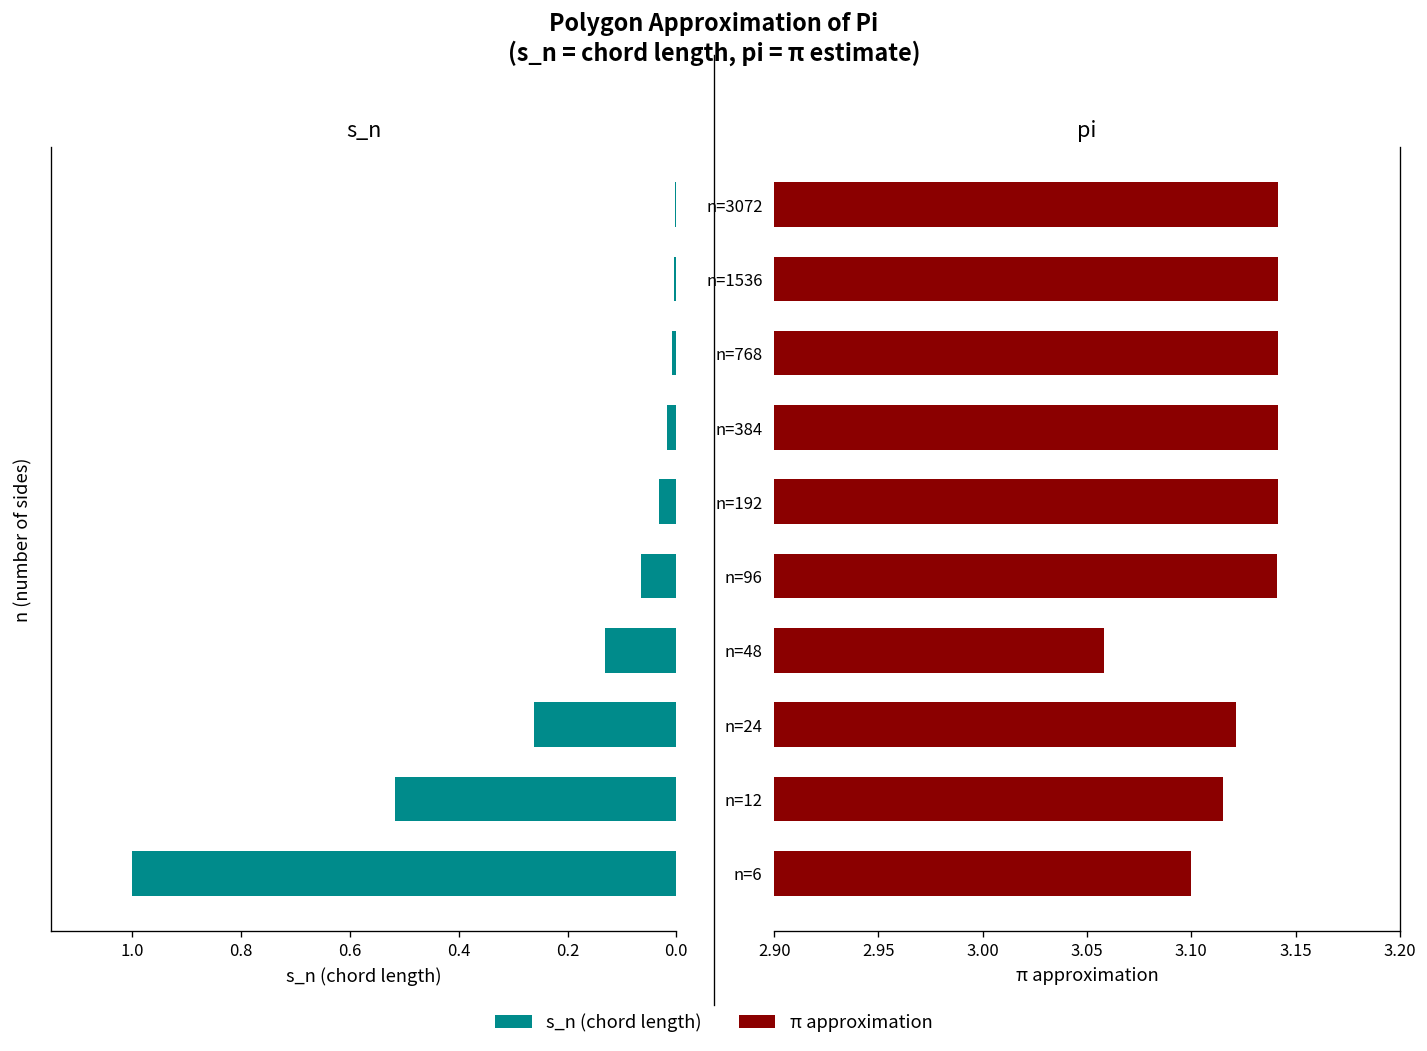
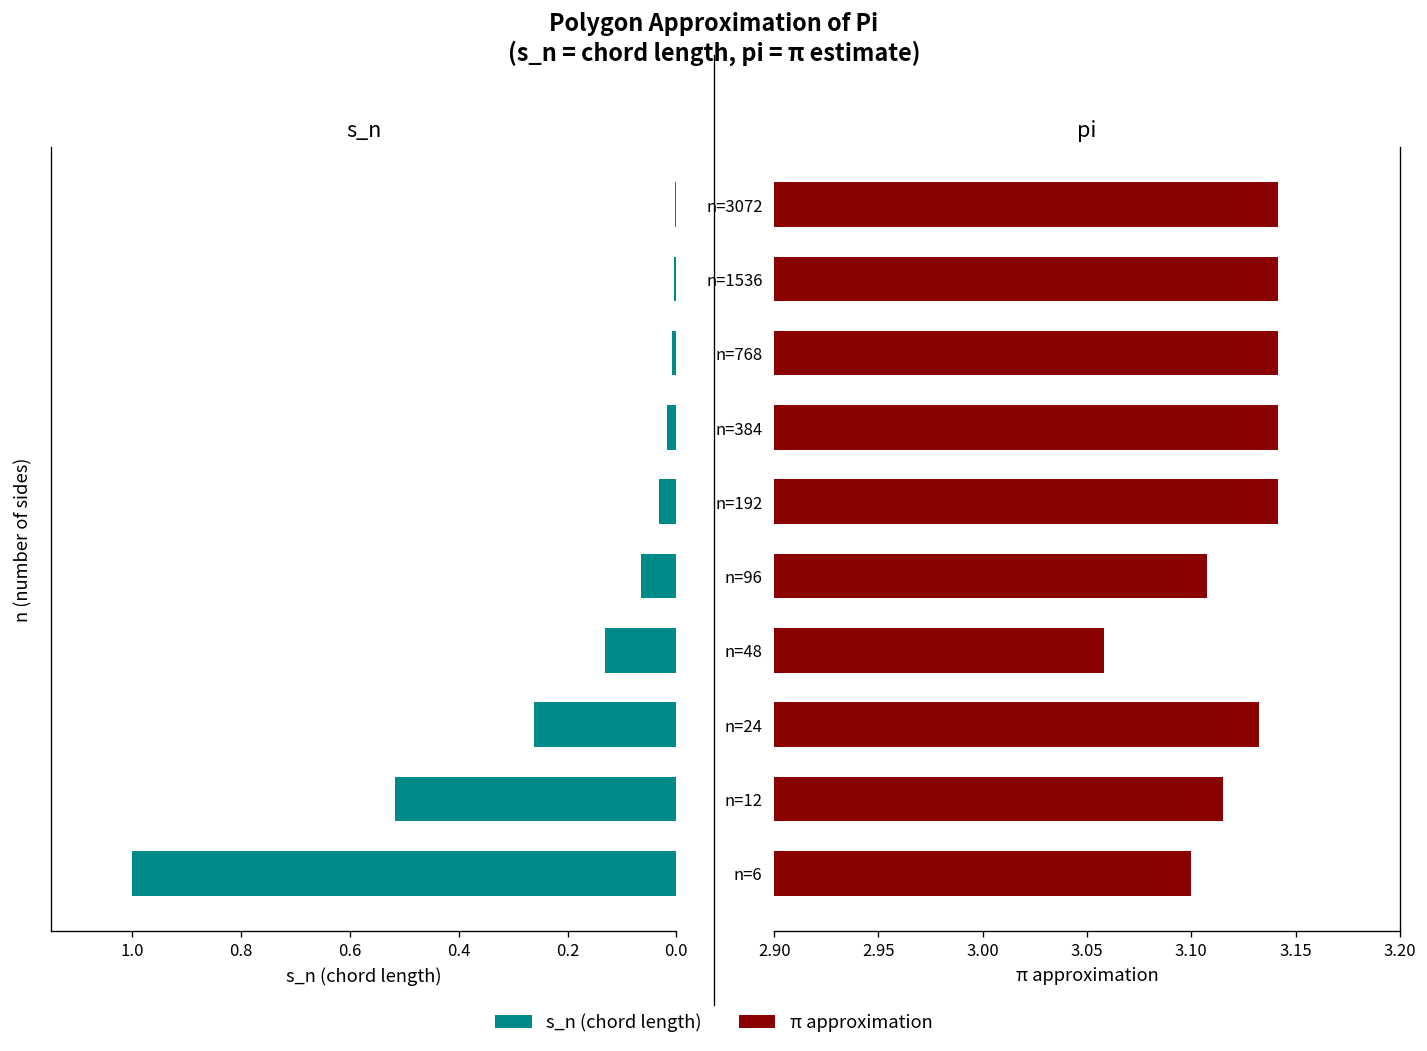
  {
    "pi": {
      "n=3072": 3.142,
      "n=1536": 3.142,
      "n=768": 3.142,
      "n=384": 3.142,
      "n=192": 3.141,
-     "n=96": 3.141,
+     "n=96": 3.108,
      "n=48": 3.058,
-     "n=24": 3.122,
+     "n=24": 3.133,
      "n=12": 3.115,
      "n=6": 3.100
    }
  }
